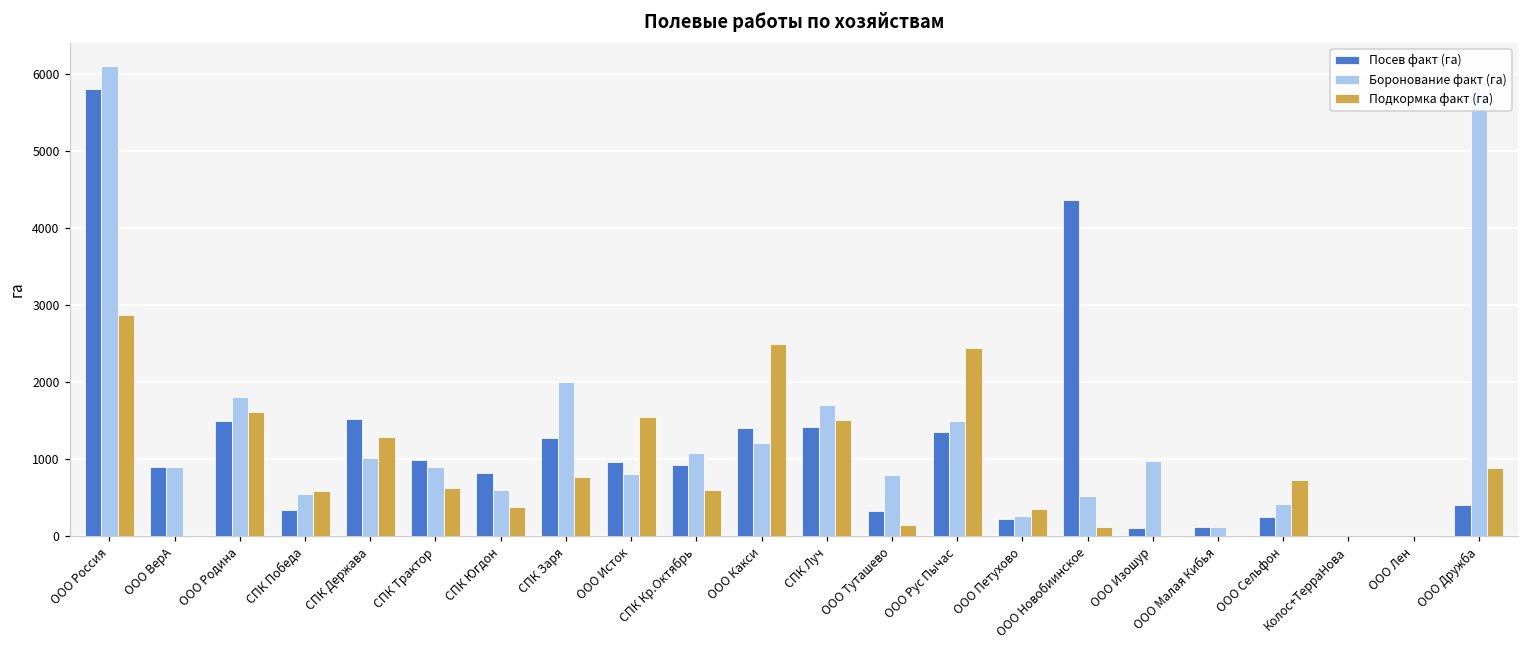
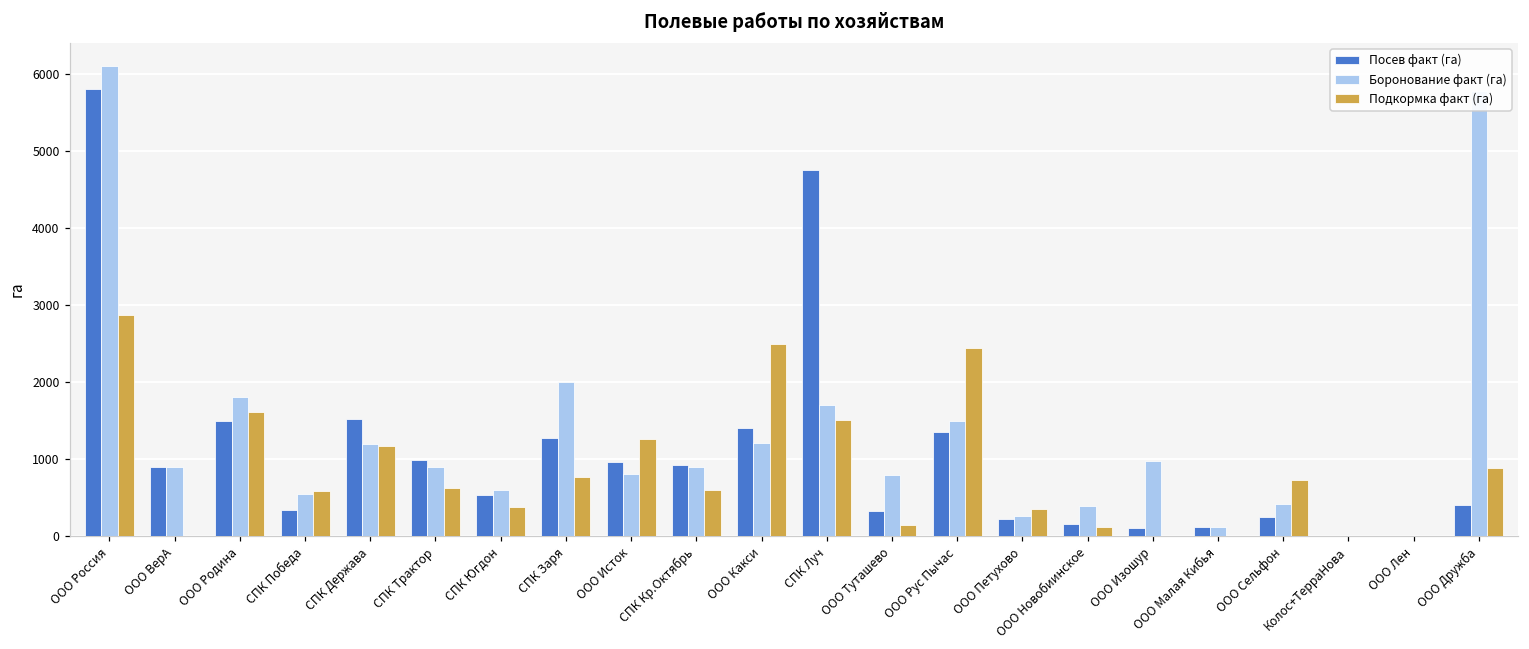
  {
    "Посев факт (га)": {
      "ООО Россия": 5800,
      "ООО ВерА": 900,
      "ООО Родина": 1500,
      "СПК Победа": 300,
      "СПК Держава": 1500,
      "СПК Трактор": 1000,
-     "СПК Югдон": 800,
+     "СПК Югдон": 500,
      "СПК Заря": 1300,
      "ООО Исток": 1000,
      "СПК Кр.Октябрь": 900,
      "ООО Какси": 1400,
-     "СПК Луч": 1400,
+     "СПК Луч": 4800,
      "ООО Туташево": 300,
      "ООО Рус Пычас": 1400,
      "ООО Петухово": 200,
-     "ООО Новобиинское": 4400,
+     "ООО Новобиинское": 200,
      "ООО Изошур": 100,
      "ООО Малая Кибья": 100,
      "ООО Сельфон": 300,
      "Колос+ТерраНова": 0,
      "ООО Лен": 0,
      "ООО Дружба": 400
    },
    "Боронование факт (га)": {
      "ООО Россия": 6100,
      "ООО ВерА": 900,
      "ООО Родина": 1800,
      "СПК Победа": 600,
-     "СПК Держава": 1000,
+     "СПК Держава": 1200,
      "СПК Трактор": 900,
      "СПК Югдон": 600,
      "СПК Заря": 2000,
      "ООО Исток": 800,
-     "СПК Кр.Октябрь": 1100,
+     "СПК Кр.Октябрь": 900,
      "ООО Какси": 1200,
      "СПК Луч": 1700,
      "ООО Туташево": 800,
      "ООО Рус Пычас": 1500,
      "ООО Петухово": 300,
-     "ООО Новобиинское": 500,
+     "ООО Новобиинское": 400,
      "ООО Изошур": 1000,
      "ООО Малая Кибья": 100,
      "ООО Сельфон": 400,
      "Колос+ТерраНова": 0,
      "ООО Лен": 0
    },
    "Подкормка факт (га)": {
      "ООО Россия": 2900,
      "ООО ВерА": 0,
      "ООО Родина": 1600,
      "СПК Победа": 600,
-     "СПК Держава": 1300,
+     "СПК Держава": 1200,
      "СПК Трактор": 600,
      "СПК Югдон": 400,
      "СПК Заря": 800,
-     "ООО Исток": 1500,
+     "ООО Исток": 1300,
      "СПК Кр.Октябрь": 600,
      "ООО Какси": 2500,
      "СПК Луч": 1500,
      "ООО Туташево": 100,
      "ООО Рус Пычас": 2400,
      "ООО Петухово": 400,
      "ООО Новобиинское": 100,
      "ООО Изошур": 0,
      "ООО Малая Кибья": 0,
      "ООО Сельфон": 700,
      "Колос+ТерраНова": 0,
      "ООО Лен": 0,
      "ООО Дружба": 900
    }
  }
